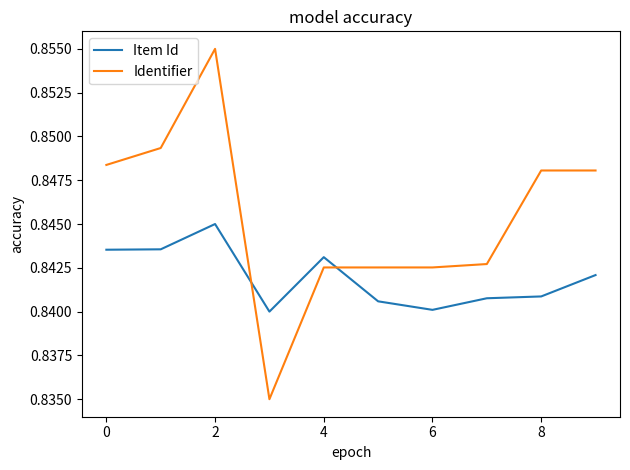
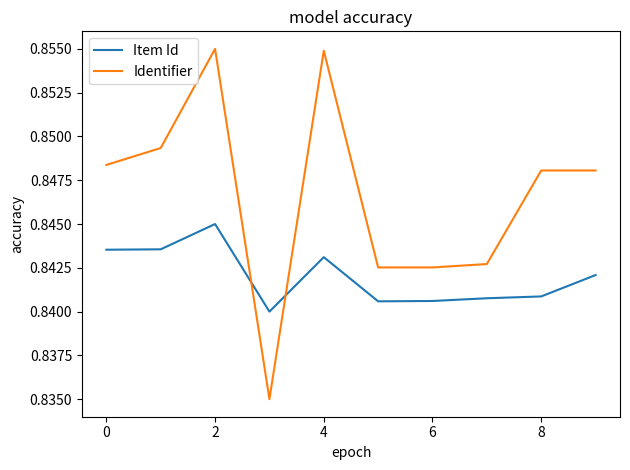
  {
    "Item Id": {
      "0": 0.8435,
      "2": 0.8450,
      "4": 0.8431,
-     "6": 0.8401,
+     "6": 0.8406,
      "8": 0.8409
    },
    "Identifier": {
      "0": 0.8484,
      "2": 0.8550,
-     "4": 0.8425,
+     "4": 0.8549,
      "6": 0.8425,
      "8": 0.8481
    }
  }
